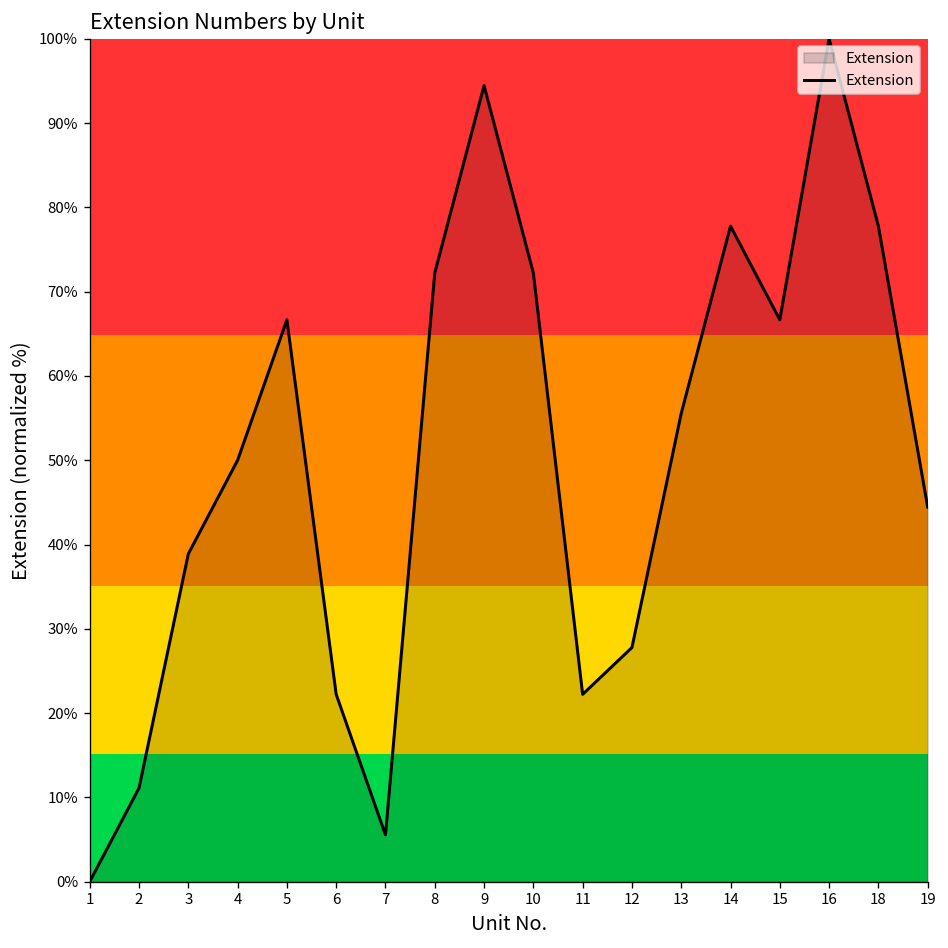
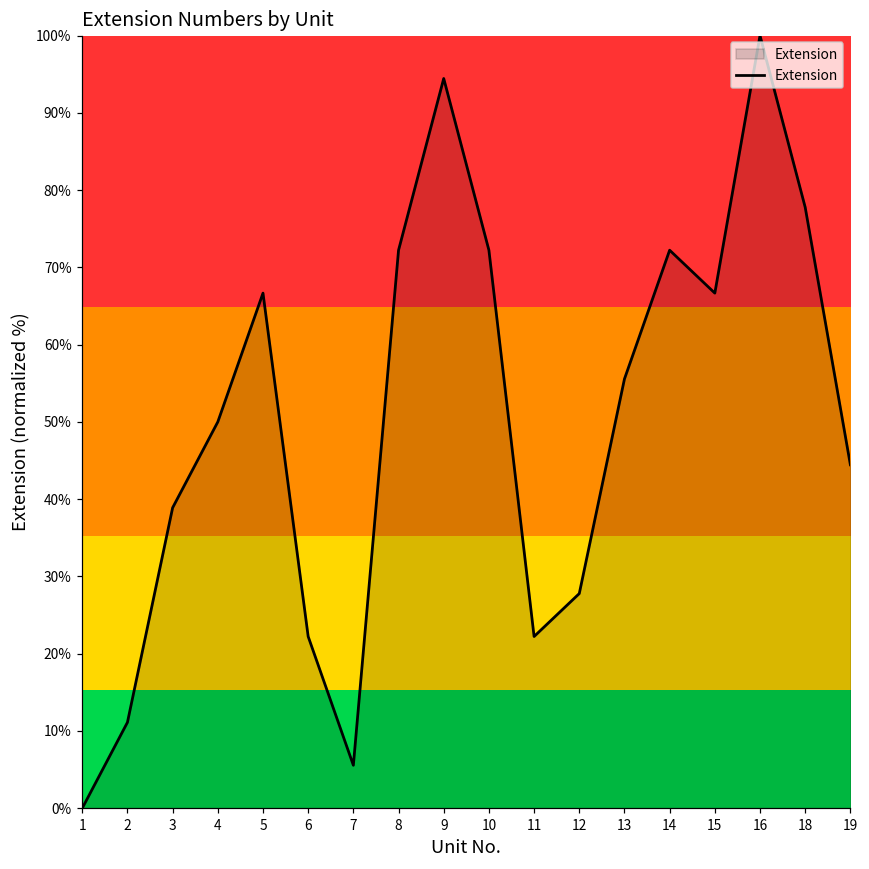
  {
    "1": "0%",
    "2": "11%",
    "3": "39%",
    "4": "50%",
    "5": "67%",
    "6": "22%",
    "7": "6%",
    "8": "72%",
    "9": "94%",
    "10": "72%",
    "11": "22%",
    "12": "28%",
    "13": "56%",
-   "14": "78%",
+   "14": "72%",
    "15": "67%",
    "16": "100%",
    "18": "78%",
    "19": "44%"
  }
